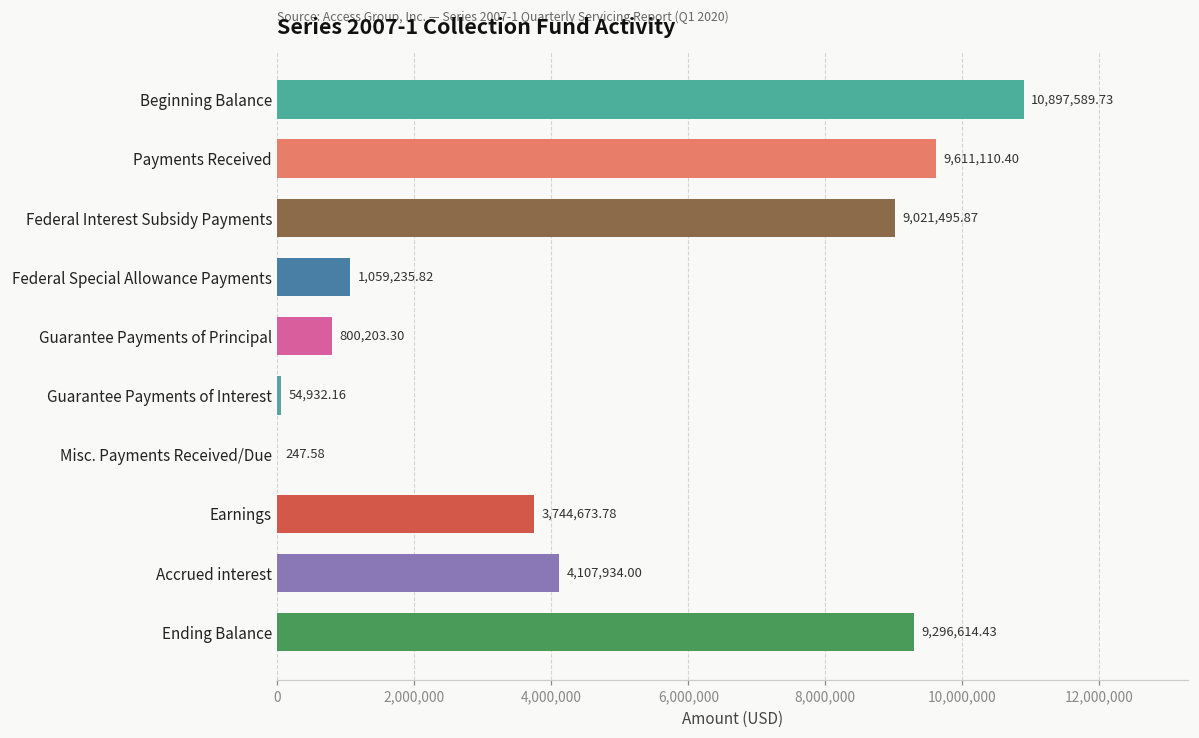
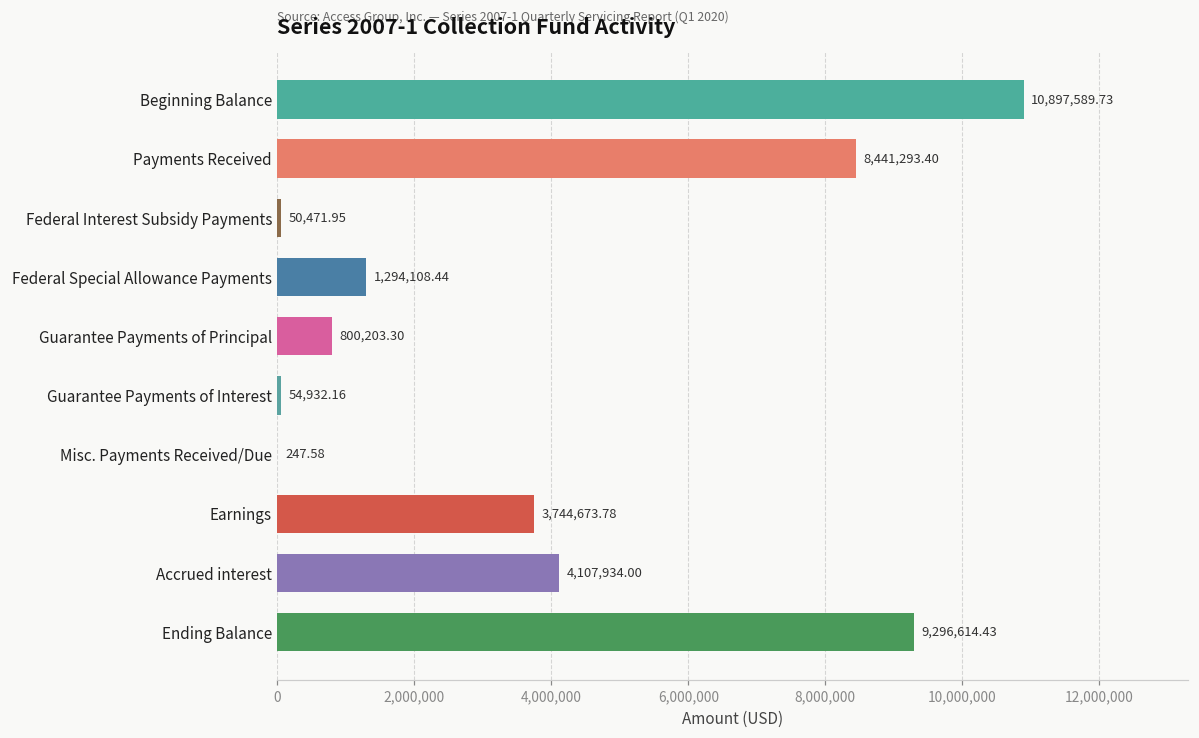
  {
    "Beginning Balance": "10,897,589.73",
-   "Payments Received": "9,611,110.40",
-   "Federal Interest Subsidy Payments": "9,021,495.87",
-   "Federal Special Allowance Payments": "1,059,235.82",
+   "Payments Received": "8,441,293.40",
+   "Federal Interest Subsidy Payments": "50,471.95",
+   "Federal Special Allowance Payments": "1,294,108.44",
    "Guarantee Payments of Principal": "800,203.30",
    "Guarantee Payments of Interest": "54,932.16",
    "Misc. Payments Received/Due": "247.58",
    "Earnings": "3,744,673.78",
    "Accrued interest": "4,107,934.00",
    "Ending Balance": "9,296,614.43"
  }
